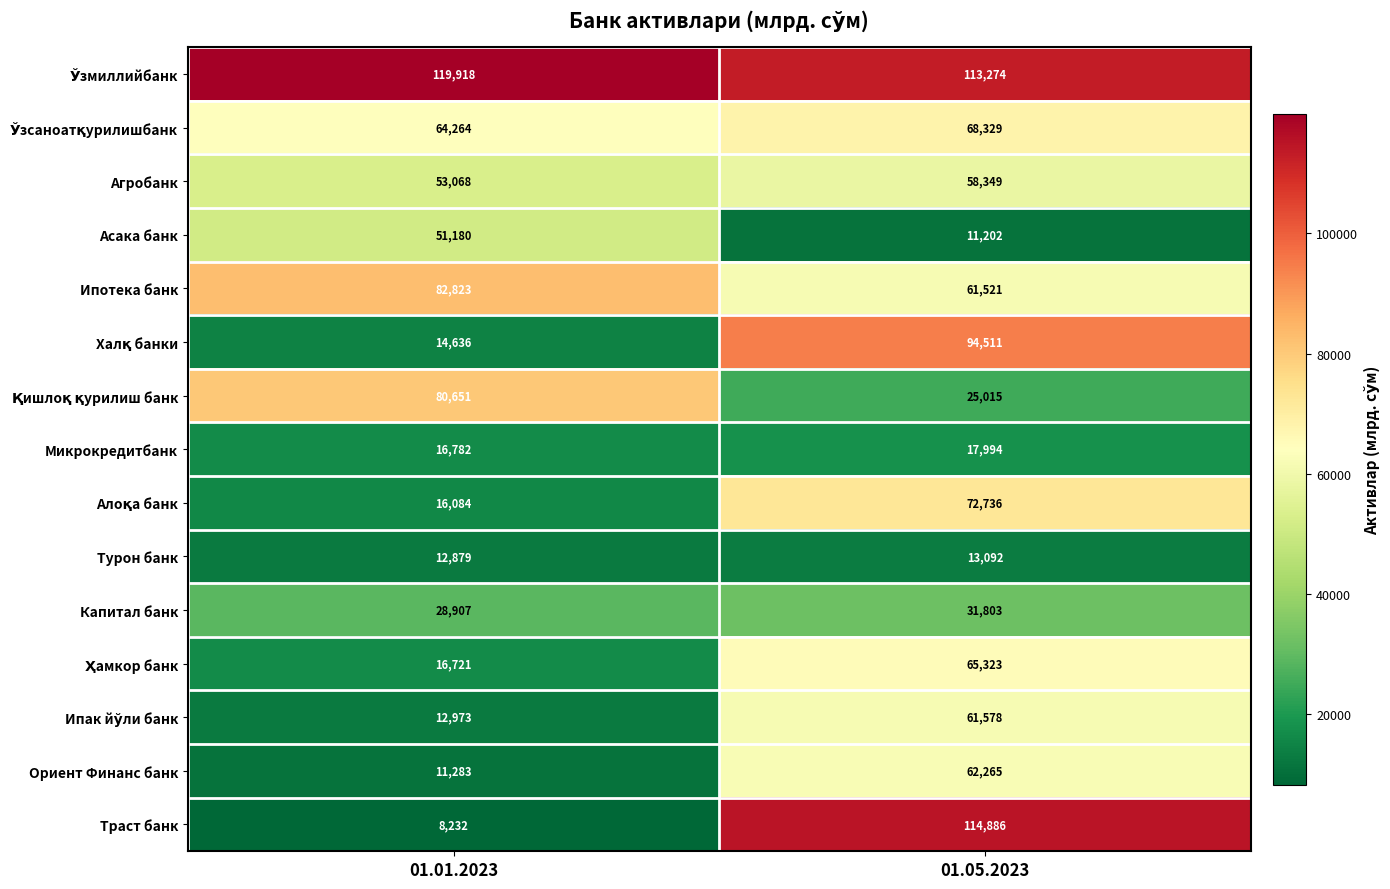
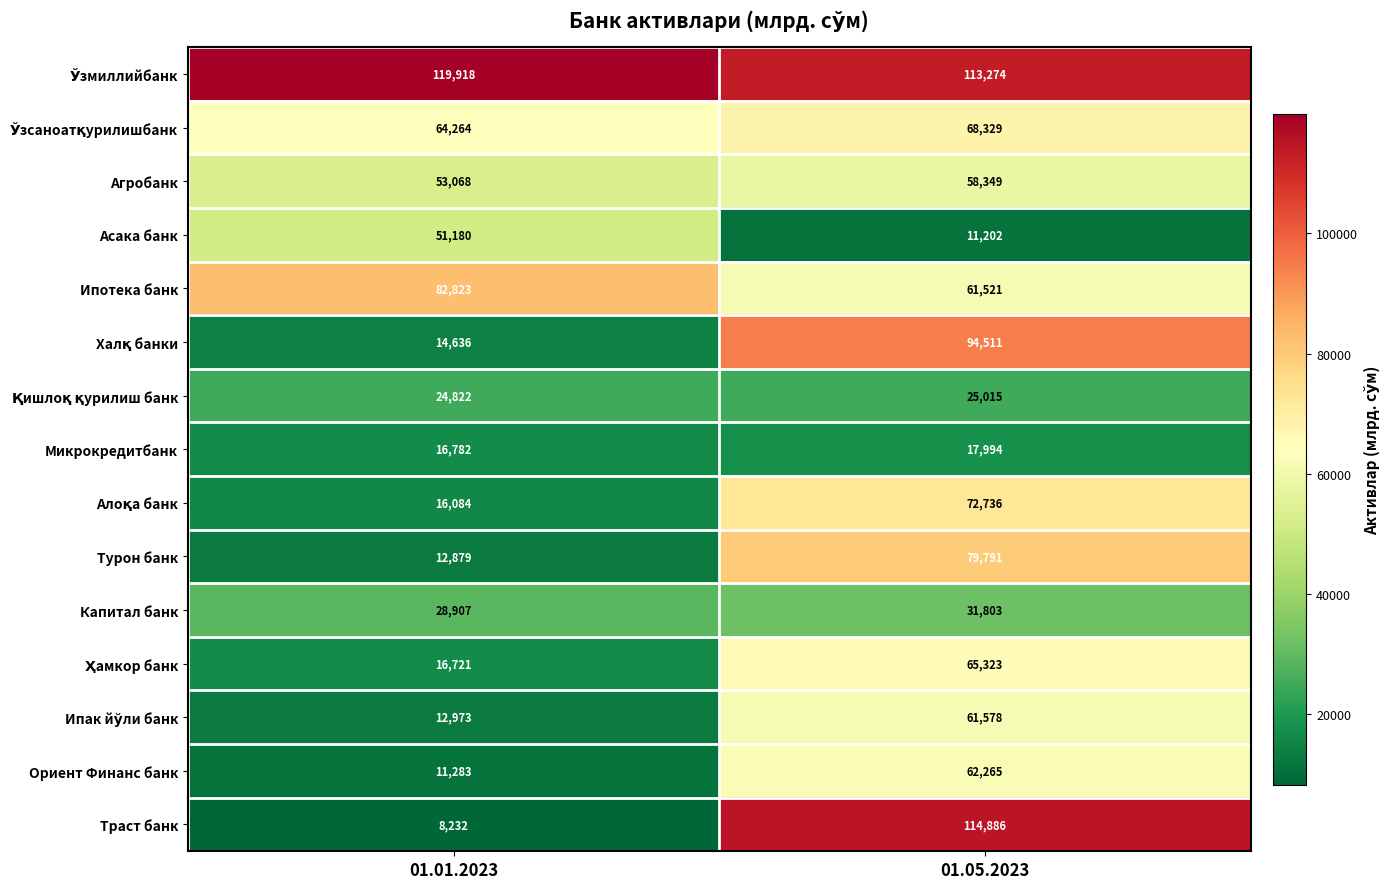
  {
    "Ўзмиллийбанк": {
      "01.01.2023": "119,918",
      "01.05.2023": "113,274"
    },
    "Ўзсаноатқурилишбанк": {
      "01.01.2023": "64,264",
      "01.05.2023": "68,329"
    },
    "Агробанк": {
      "01.01.2023": "53,068",
      "01.05.2023": "58,349"
    },
    "Асака банк": {
      "01.01.2023": "51,180",
      "01.05.2023": "11,202"
    },
    "Ипотека банк": {
      "01.01.2023": "82,823",
      "01.05.2023": "61,521"
    },
    "Халқ банки": {
      "01.01.2023": "14,636",
      "01.05.2023": "94,511"
    },
    "Қишлоқ қурилиш банк": {
-     "01.01.2023": "80,651",
+     "01.01.2023": "24,822",
      "01.05.2023": "25,015"
    },
    "Микрокредитбанк": {
      "01.01.2023": "16,782",
      "01.05.2023": "17,994"
    },
    "Алоқа банк": {
      "01.01.2023": "16,084",
      "01.05.2023": "72,736"
    },
    "Турон банк": {
      "01.01.2023": "12,879",
-     "01.05.2023": "13,092"
+     "01.05.2023": "79,791"
    },
    "Капитал банк": {
      "01.01.2023": "28,907",
      "01.05.2023": "31,803"
    },
    "Ҳамкор банк": {
      "01.01.2023": "16,721",
      "01.05.2023": "65,323"
    },
    "Ипак йўли банк": {
      "01.01.2023": "12,973",
      "01.05.2023": "61,578"
    },
    "Ориент Финанс банк": {
      "01.01.2023": "11,283",
      "01.05.2023": "62,265"
    },
    "Траст банк": {
      "01.01.2023": "8,232",
      "01.05.2023": "114,886"
    }
  }
